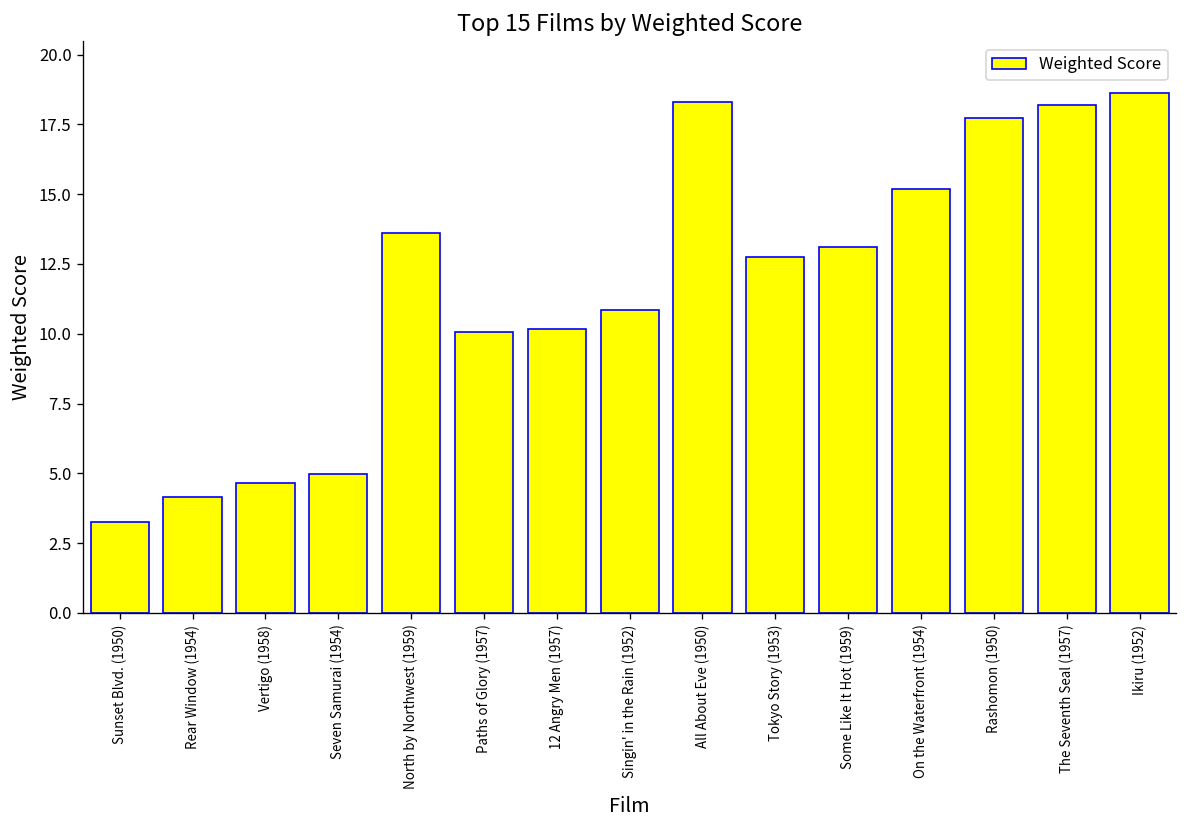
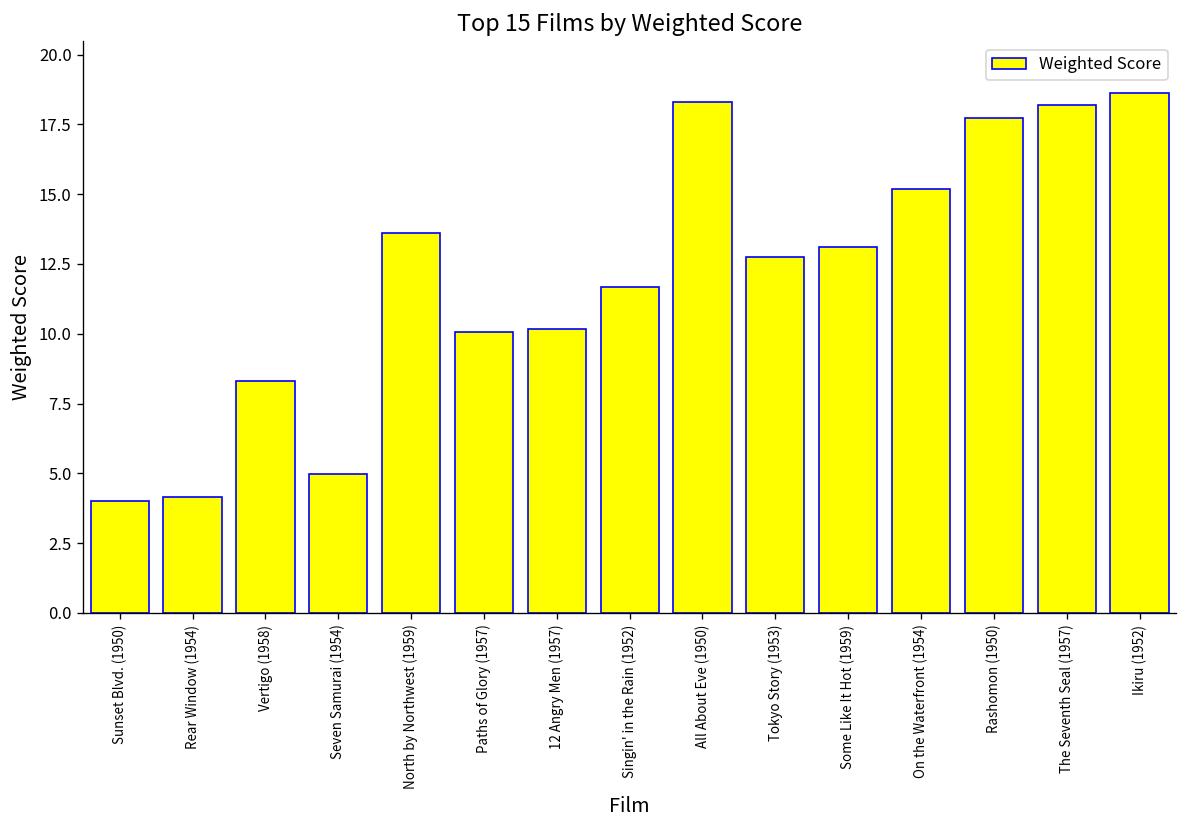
  {
-   "Sunset Blvd. (1950)": 3.2,
+   "Sunset Blvd. (1950)": 4.0,
    "Rear Window (1954)": 4.2,
-   "Vertigo (1958)": 4.6,
+   "Vertigo (1958)": 8.3,
    "Seven Samurai (1954)": 5.0,
    "North by Northwest (1959)": 13.6,
    "Paths of Glory (1957)": 10.0,
    "12 Angry Men (1957)": 10.2,
-   "Singin' in the Rain (1952)": 10.8,
+   "Singin' in the Rain (1952)": 11.7,
    "All About Eve (1950)": 18.3,
    "Tokyo Story (1953)": 12.7,
    "Some Like It Hot (1959)": 13.1,
    "On the Waterfront (1954)": 15.2,
    "Rashomon (1950)": 17.7,
    "The Seventh Seal (1957)": 18.2,
    "Ikiru (1952)": 18.6
  }
